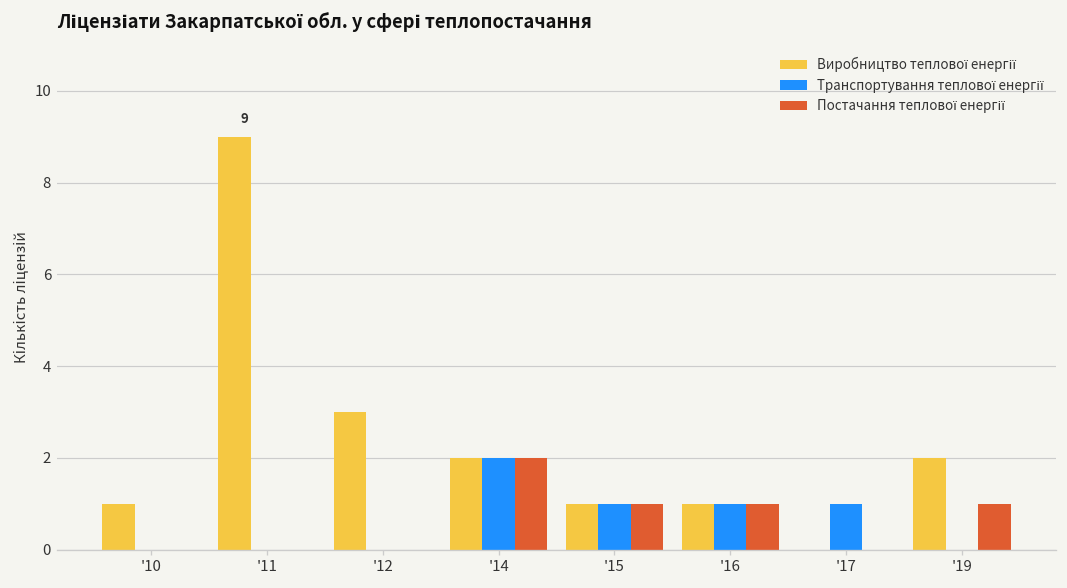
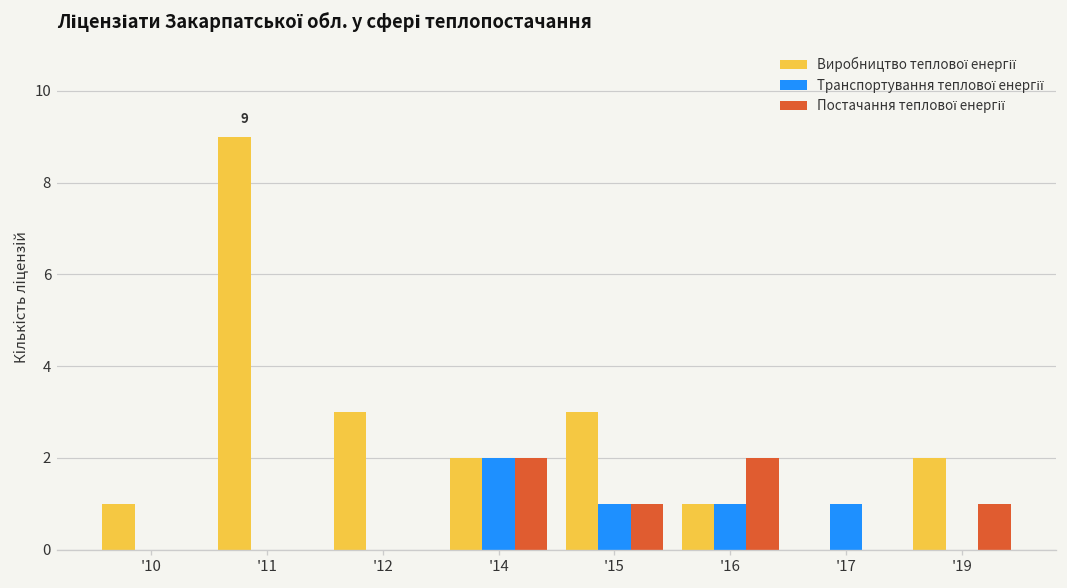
  {
    "Виробництво теплової енергії": {
      "'10": 1,
      "'12": 3,
      "'14": 2,
-     "'15": 1,
+     "'15": 3,
      "'16": 1,
      "'17": 0,
      "'19": 2
    },
    "Транспортування теплової енергії": {
      "'10": 0,
      "'11": 0,
      "'12": 0,
      "'14": 2,
      "'15": 1,
      "'16": 1,
      "'17": 1,
      "'19": 0
    },
    "Постачання теплової енергії": {
      "'10": 0,
      "'11": 0,
      "'12": 0,
      "'14": 2,
      "'15": 1,
-     "'16": 1,
+     "'16": 2,
      "'17": 0,
      "'19": 1
    }
  }
